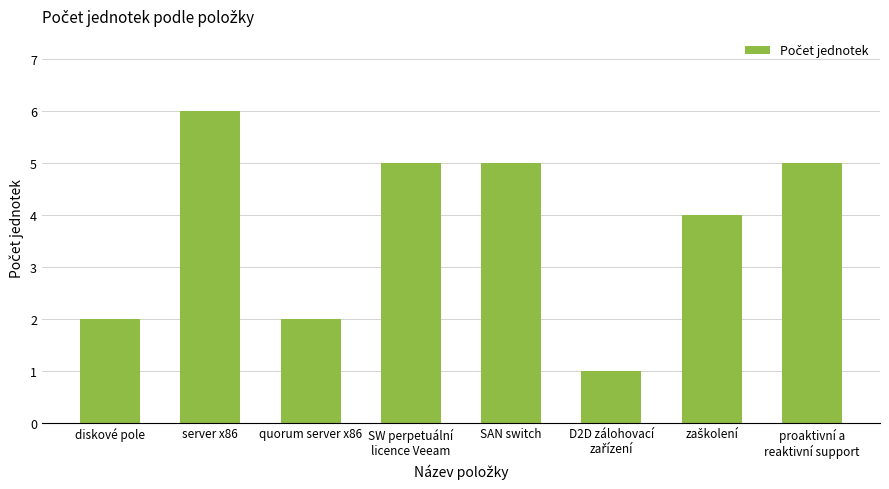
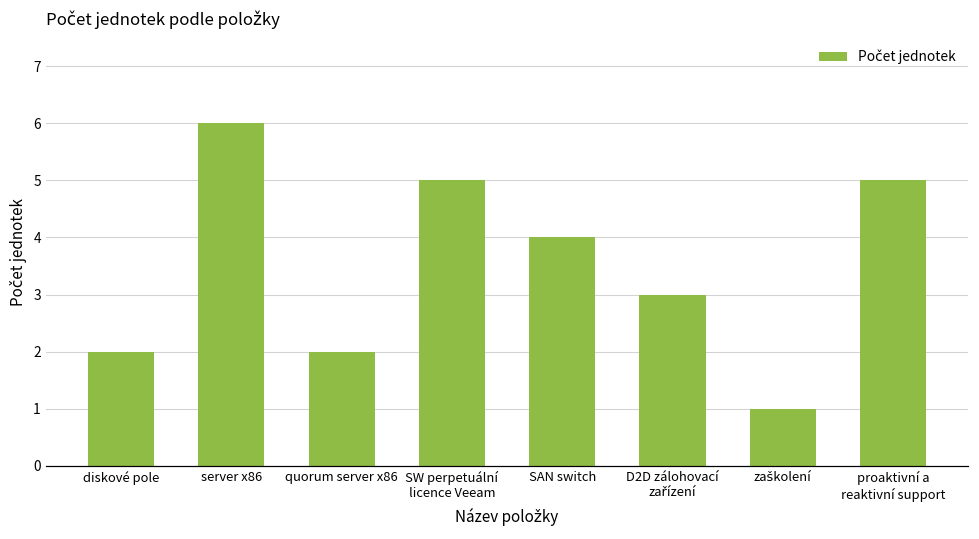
  {
    "diskové pole": 2,
    "server x86": 6,
    "quorum server x86": 2,
    "SW perpetuální licence Veeam": 5,
-   "SAN switch": 5,
-   "D2D zálohovací zařízení": 1,
-   "zaškolení": 4,
+   "SAN switch": 4,
+   "D2D zálohovací zařízení": 3,
+   "zaškolení": 1,
    "proaktivní a reaktivní support": 5
  }
